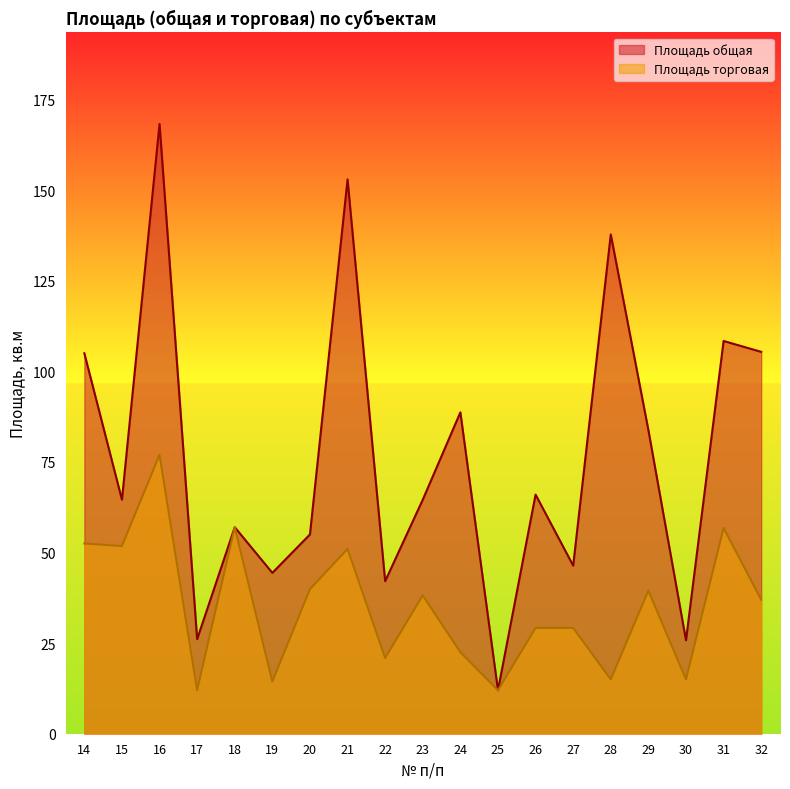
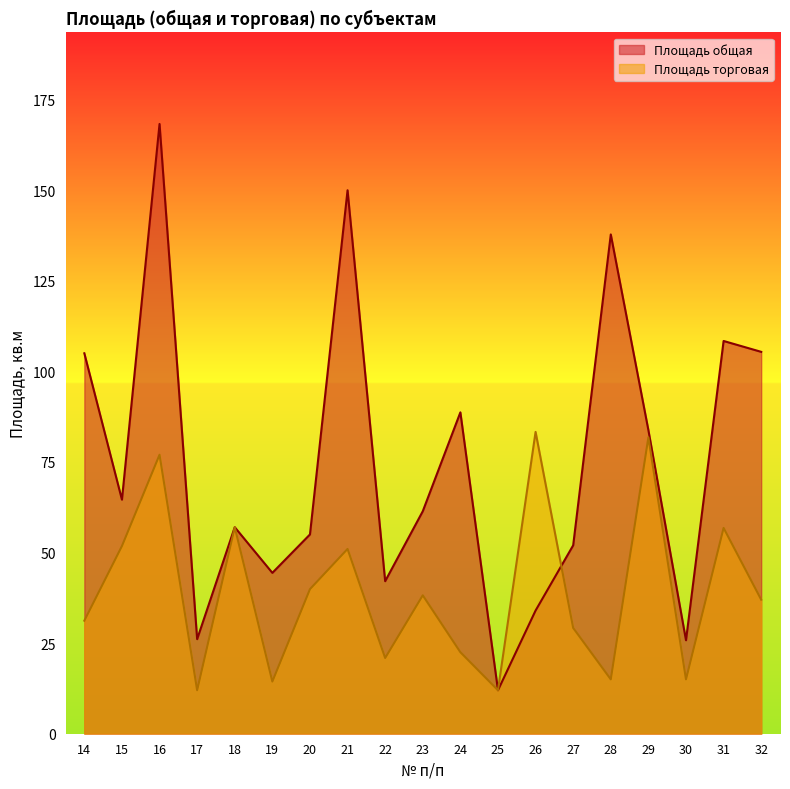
  {
    "Площадь общая": {
      "14": 105,
      "15": 65,
      "16": 168,
      "17": 26,
      "19": 44,
      "20": 55,
-     "21": 153,
+     "21": 150,
      "22": 42,
-     "23": 65,
+     "23": 61,
      "24": 89,
-     "26": 66,
-     "27": 46,
+     "26": 34,
+     "27": 52,
      "28": 138,
      "29": 84,
      "30": 26,
      "31": 108,
      "32": 105
    },
    "Площадь торговая": {
-     "14": 53,
+     "14": 31,
      "15": 52,
      "16": 77,
      "17": 12,
      "19": 14,
      "20": 40,
      "21": 51,
      "22": 21,
      "23": 38,
      "24": 23,
-     "26": 29,
+     "26": 83,
      "27": 29,
      "28": 15,
-     "29": 40,
+     "29": 82,
      "30": 15,
      "31": 57,
      "32": 37
    }
  }
